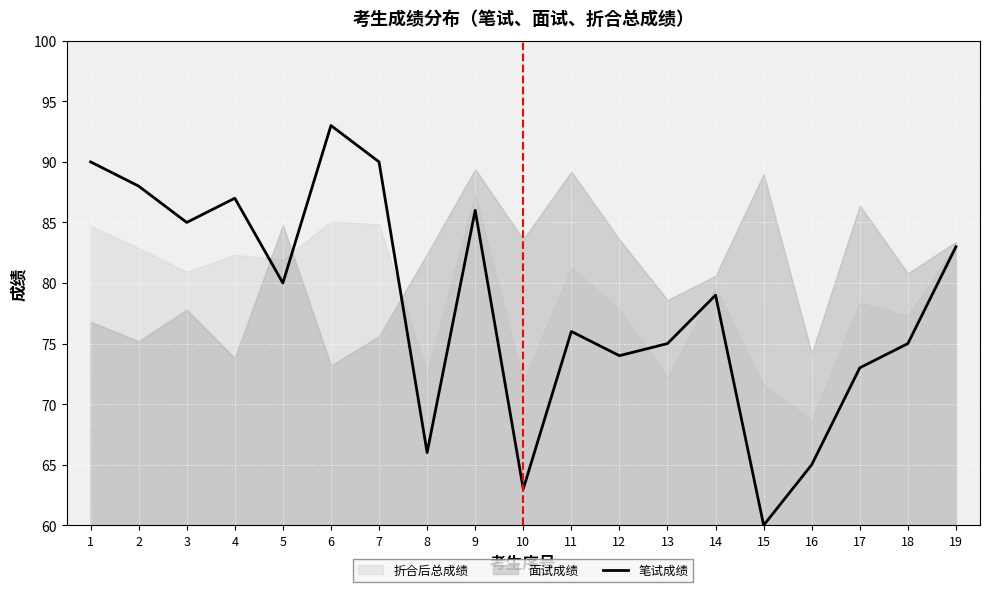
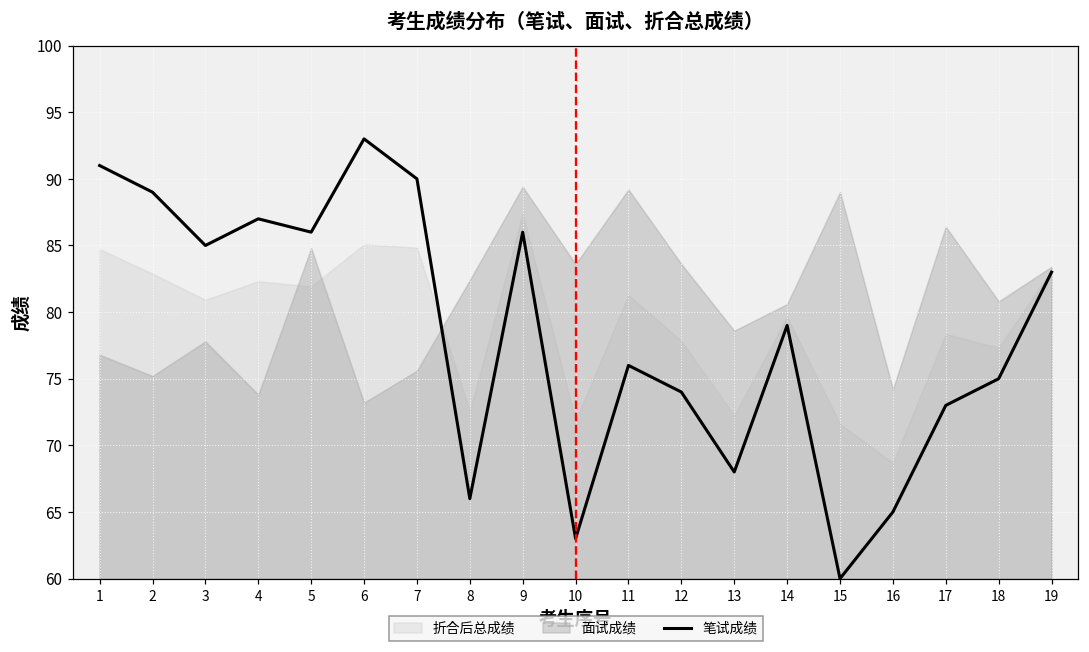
  {
    "笔试成绩": {
-     "1": 90,
-     "2": 88,
+     "1": 91,
+     "2": 89,
      "3": 85,
      "4": 87,
-     "5": 80,
+     "5": 86,
      "6": 93,
      "7": 90,
      "8": 66,
      "9": 86,
      "10": 63,
      "11": 76,
      "12": 74,
-     "13": 75,
+     "13": 68,
      "14": 79,
      "15": 60,
      "16": 65,
      "17": 73,
      "18": 75
    }
  }
